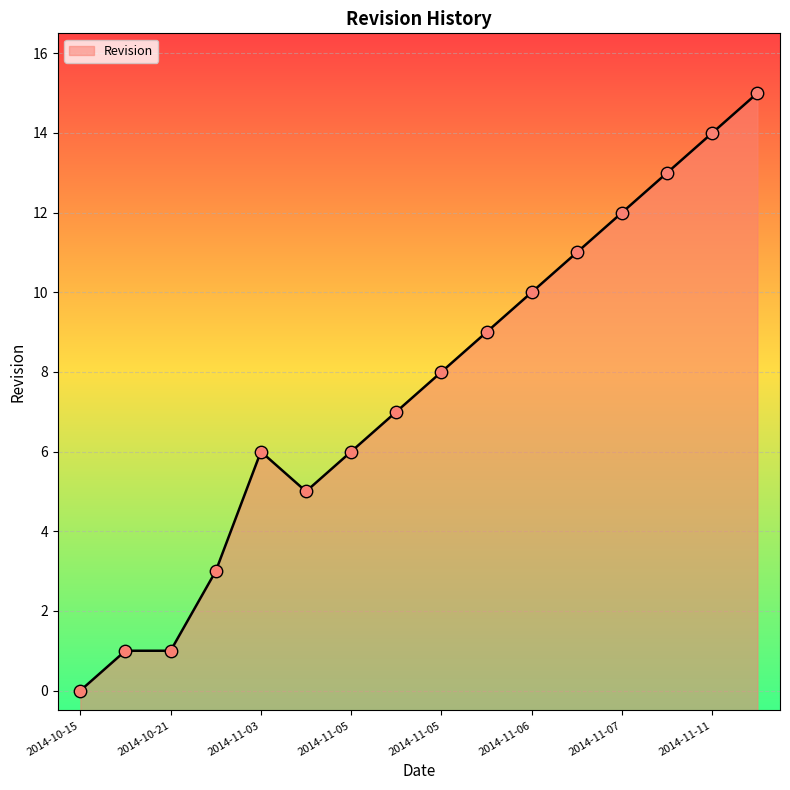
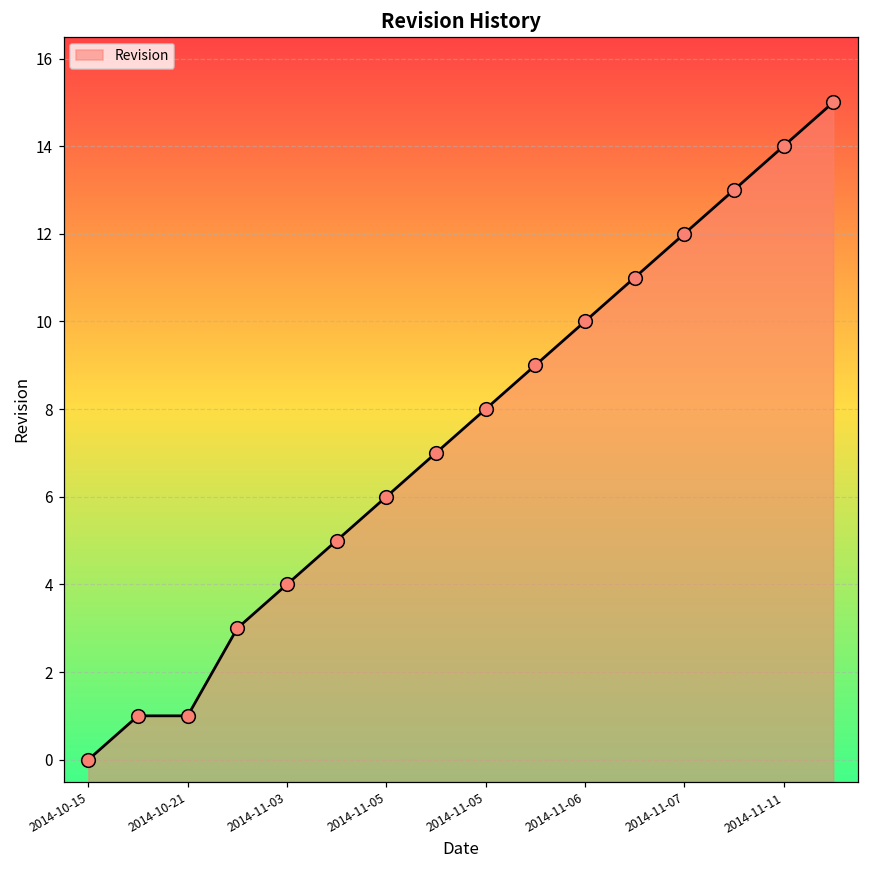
  {
    "2014-10-15": 0,
    "2014-10-21": 1,
-   "2014-11-03": 6
+   "2014-11-03": 4
  }
